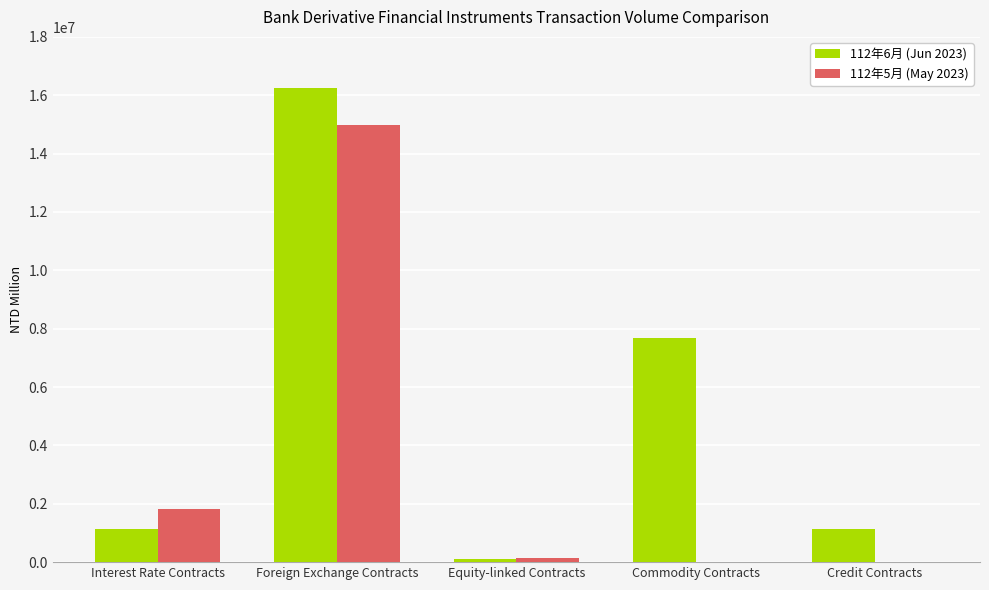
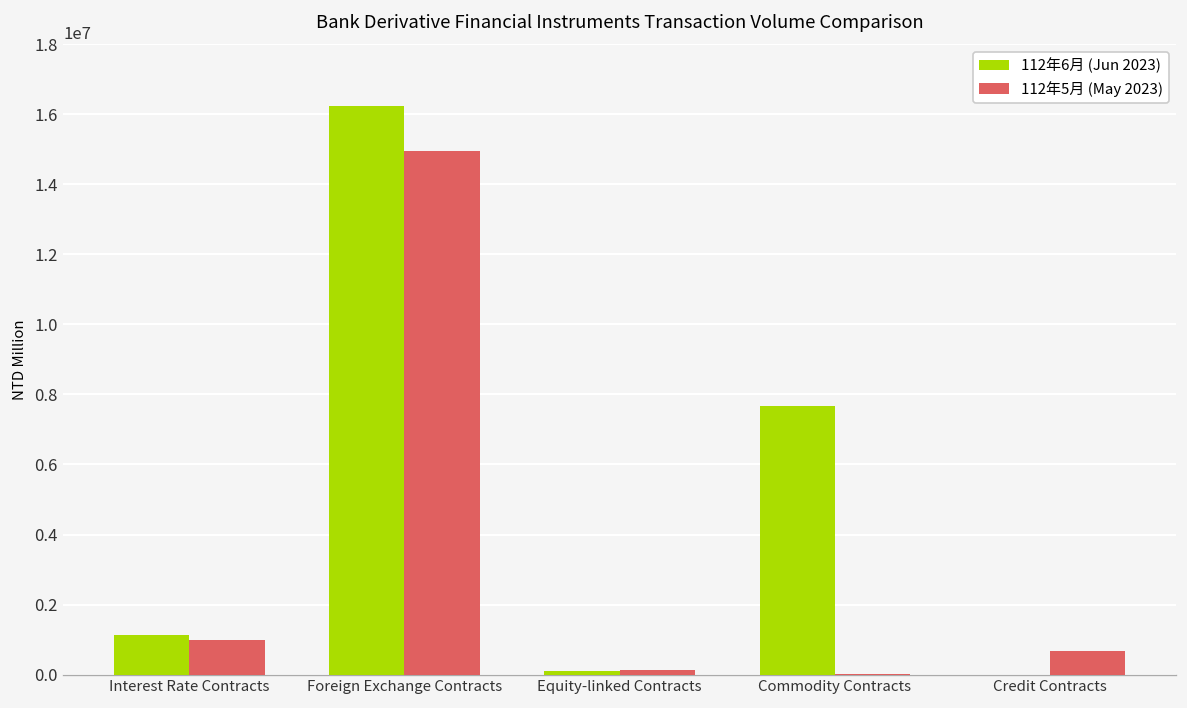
  {
    "112年6月 (Jun 2023)": {
      "Interest Rate Contracts": 1100000,
      "Foreign Exchange Contracts": 16200000,
      "Equity-linked Contracts": 100000,
      "Commodity Contracts": 7700000,
-     "Credit Contracts": 1100000
+     "Credit Contracts": 0
    },
    "112年5月 (May 2023)": {
-     "Interest Rate Contracts": 1800000,
+     "Interest Rate Contracts": 1000000,
      "Foreign Exchange Contracts": 15000000,
      "Equity-linked Contracts": 100000,
-     "Credit Contracts": 0
+     "Credit Contracts": 700000
    }
  }
